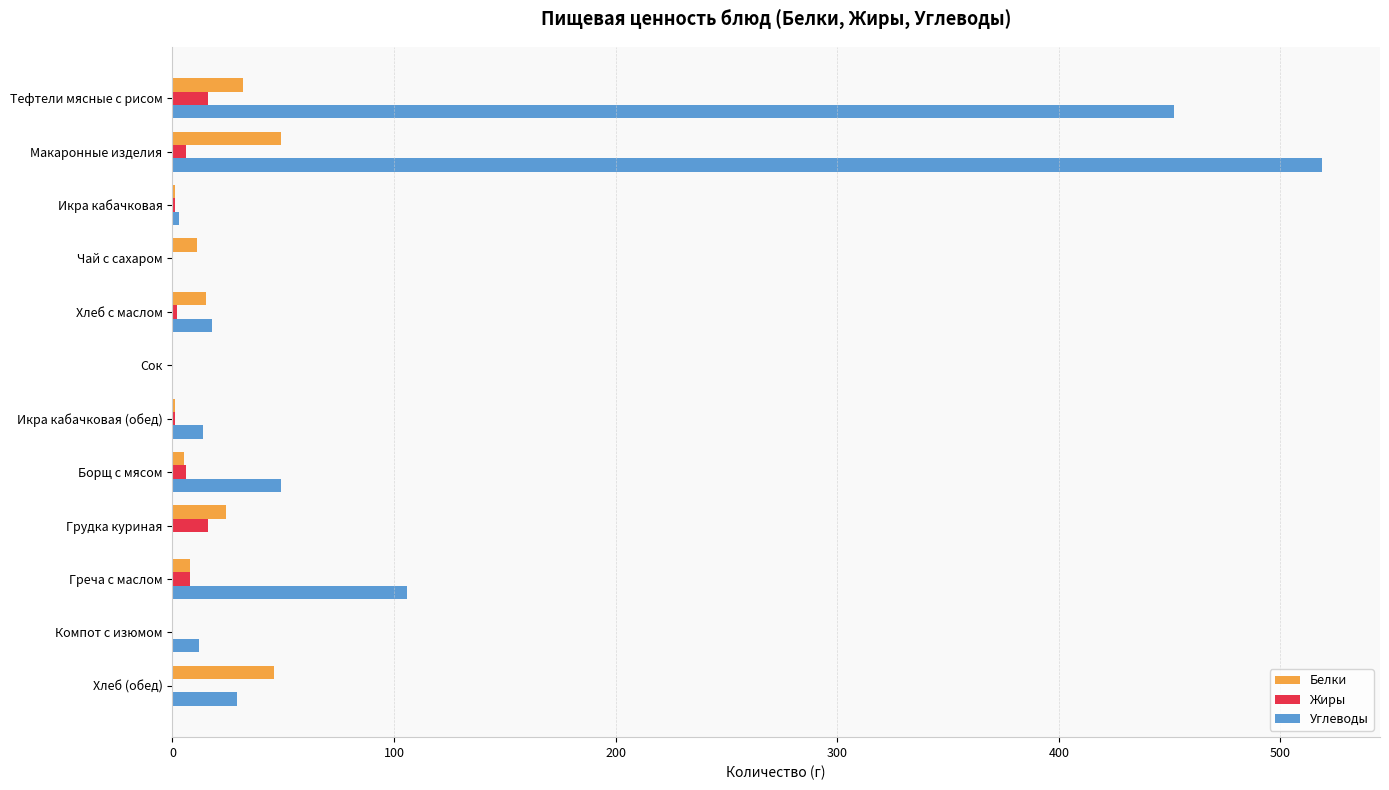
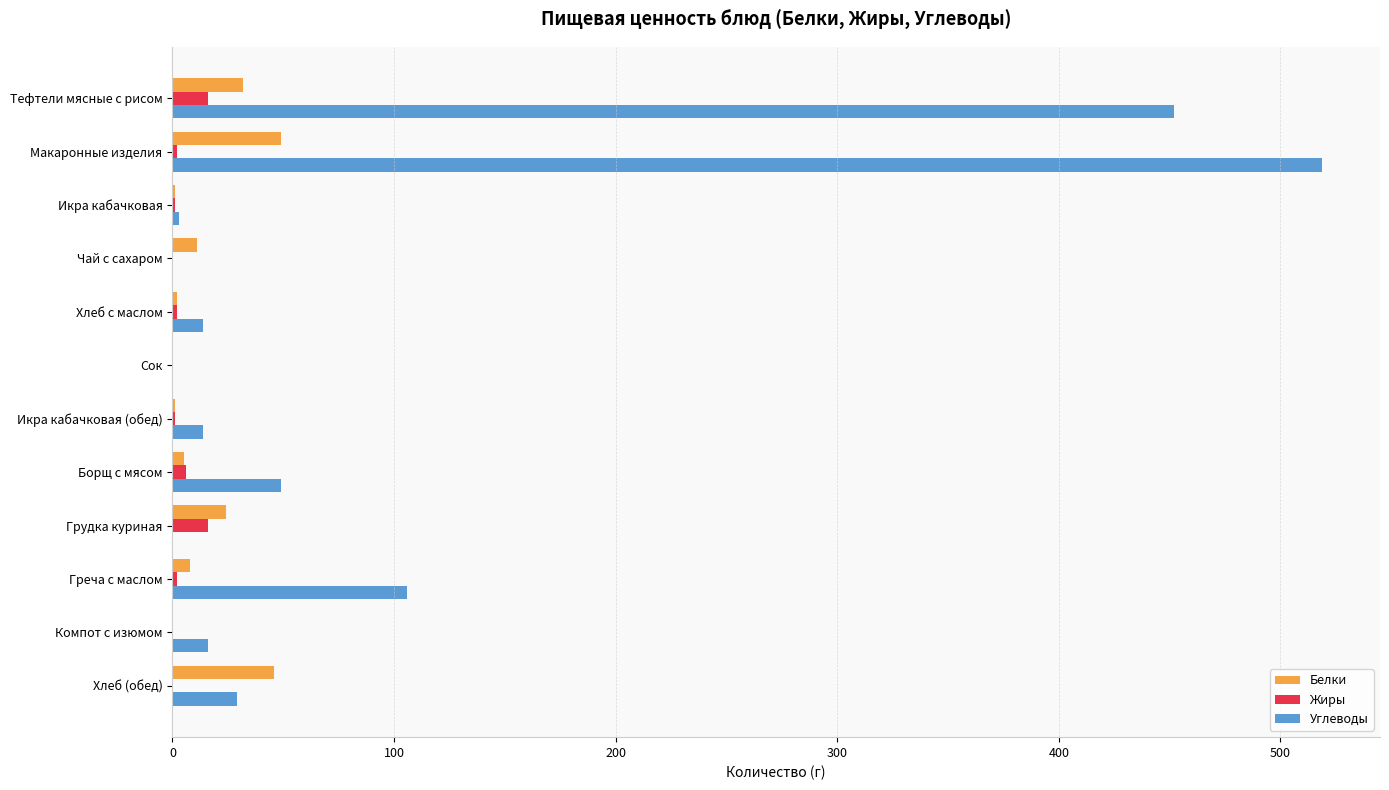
  {
    "Белки": {
      "Тефтели мясные с рисом": 32,
      "Макаронные изделия": 49,
      "Чай с сахаром": 11,
-     "Хлеб с маслом": 15,
+     "Хлеб с маслом": 2,
      "Сок": 0,
      "Борщ с мясом": 5,
      "Грудка куриная": 24,
      "Греча с маслом": 8,
      "Компот с изюмом": 0,
      "Хлеб (обед)": 46
    },
    "Жиры": {
      "Тефтели мясные с рисом": 16,
-     "Макаронные изделия": 6,
+     "Макаронные изделия": 2,
      "Чай с сахаром": 0,
      "Хлеб с маслом": 2,
      "Сок": 0,
      "Борщ с мясом": 6,
      "Грудка куриная": 16,
-     "Греча с маслом": 8,
+     "Греча с маслом": 2,
      "Компот с изюмом": 0,
      "Хлеб (обед)": 0
    },
    "Углеводы": {
      "Тефтели мясные с рисом": 452,
      "Макаронные изделия": 519,
      "Икра кабачковая": 3,
      "Чай с сахаром": 0,
-     "Хлеб с маслом": 18,
+     "Хлеб с маслом": 14,
      "Сок": 0,
      "Икра кабачковая (обед)": 14,
      "Борщ с мясом": 49,
      "Грудка куриная": 0,
      "Греча с маслом": 106,
-     "Компот с изюмом": 12,
+     "Компот с изюмом": 16,
      "Хлеб (обед)": 29
    }
  }
